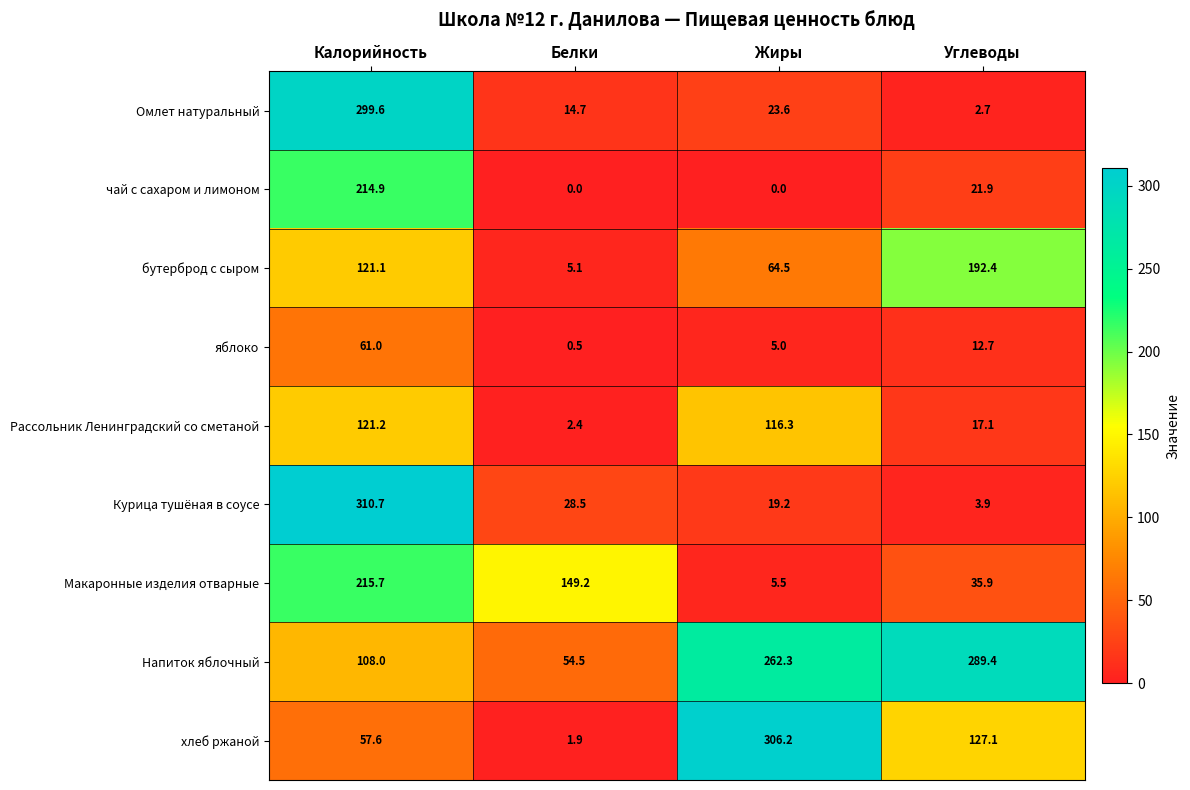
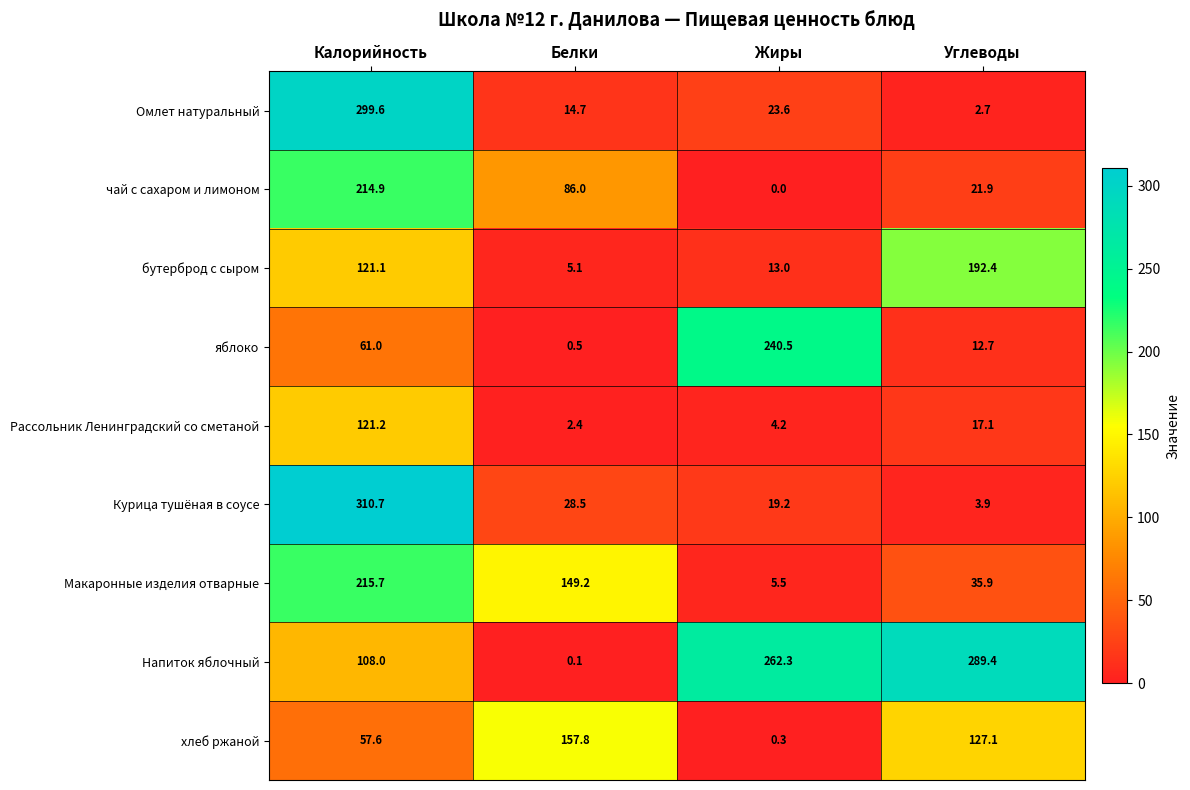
  {
    "Омлет натуральный": {
      "Калорийность": 299.6,
      "Белки": 14.7,
      "Жиры": 23.6,
      "Углеводы": 2.7
    },
    "чай с сахаром и лимоном": {
      "Калорийность": 214.9,
-     "Белки": 0.0,
+     "Белки": 86.0,
      "Жиры": 0.0,
      "Углеводы": 21.9
    },
    "бутерброд с сыром": {
      "Калорийность": 121.1,
      "Белки": 5.1,
-     "Жиры": 64.5,
+     "Жиры": 13.0,
      "Углеводы": 192.4
    },
    "яблоко": {
      "Калорийность": 61.0,
      "Белки": 0.5,
-     "Жиры": 5.0,
+     "Жиры": 240.5,
      "Углеводы": 12.7
    },
    "Рассольник Ленинградский со сметаной": {
      "Калорийность": 121.2,
      "Белки": 2.4,
-     "Жиры": 116.3,
+     "Жиры": 4.2,
      "Углеводы": 17.1
    },
    "Курица тушёная в соусе": {
      "Калорийность": 310.7,
      "Белки": 28.5,
      "Жиры": 19.2,
      "Углеводы": 3.9
    },
    "Макаронные изделия отварные": {
      "Калорийность": 215.7,
      "Белки": 149.2,
      "Жиры": 5.5,
      "Углеводы": 35.9
    },
    "Напиток яблочный": {
      "Калорийность": 108.0,
-     "Белки": 54.5,
+     "Белки": 0.1,
      "Жиры": 262.3,
      "Углеводы": 289.4
    },
    "хлеб ржаной": {
      "Калорийность": 57.6,
-     "Белки": 1.9,
-     "Жиры": 306.2,
+     "Белки": 157.8,
+     "Жиры": 0.3,
      "Углеводы": 127.1
    }
  }
